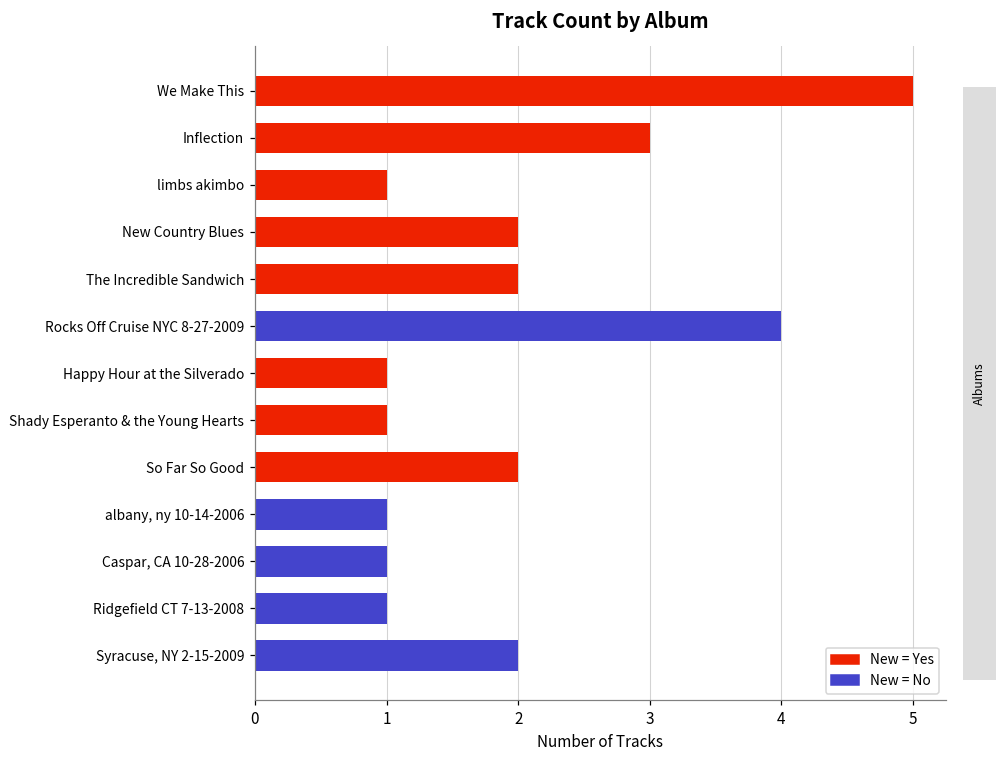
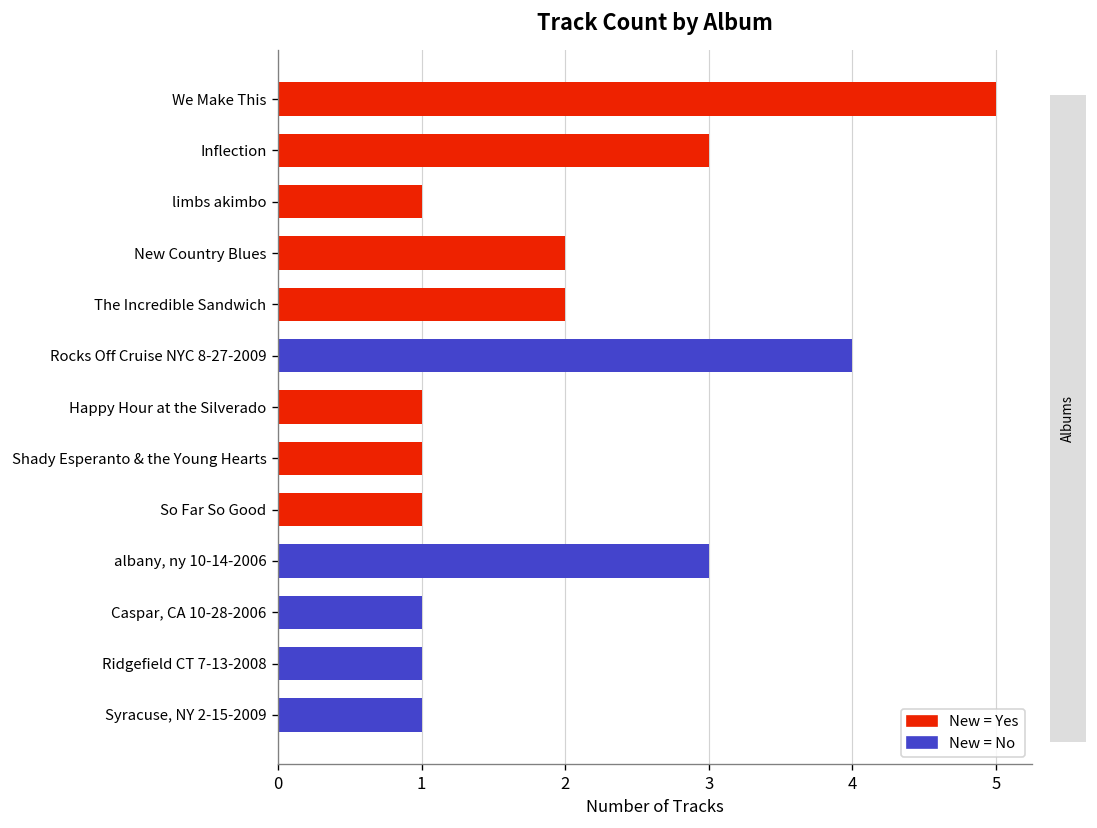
  {
    "We Make This": 5,
    "Inflection": 3,
    "limbs akimbo": 1,
    "New Country Blues": 2,
    "The Incredible Sandwich": 2,
    "Rocks Off Cruise NYC 8-27-2009": 4,
    "Happy Hour at the Silverado": 1,
    "Shady Esperanto & the Young Hearts": 1,
-   "So Far So Good": 2,
-   "albany, ny 10-14-2006": 1,
+   "So Far So Good": 1,
+   "albany, ny 10-14-2006": 3,
    "Caspar, CA 10-28-2006": 1,
    "Ridgefield CT 7-13-2008": 1,
-   "Syracuse, NY 2-15-2009": 2
+   "Syracuse, NY 2-15-2009": 1
  }
